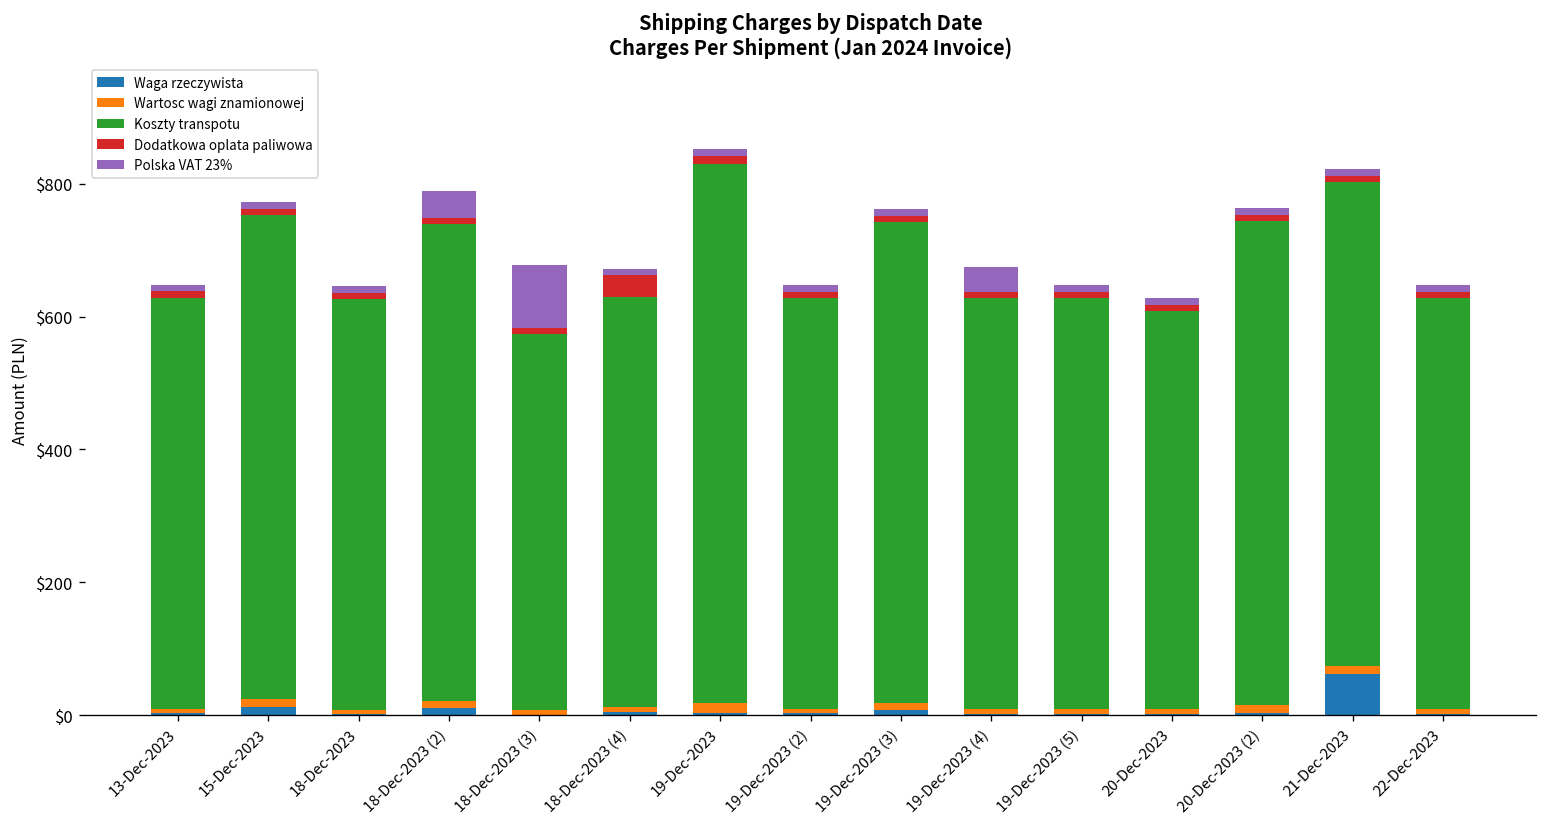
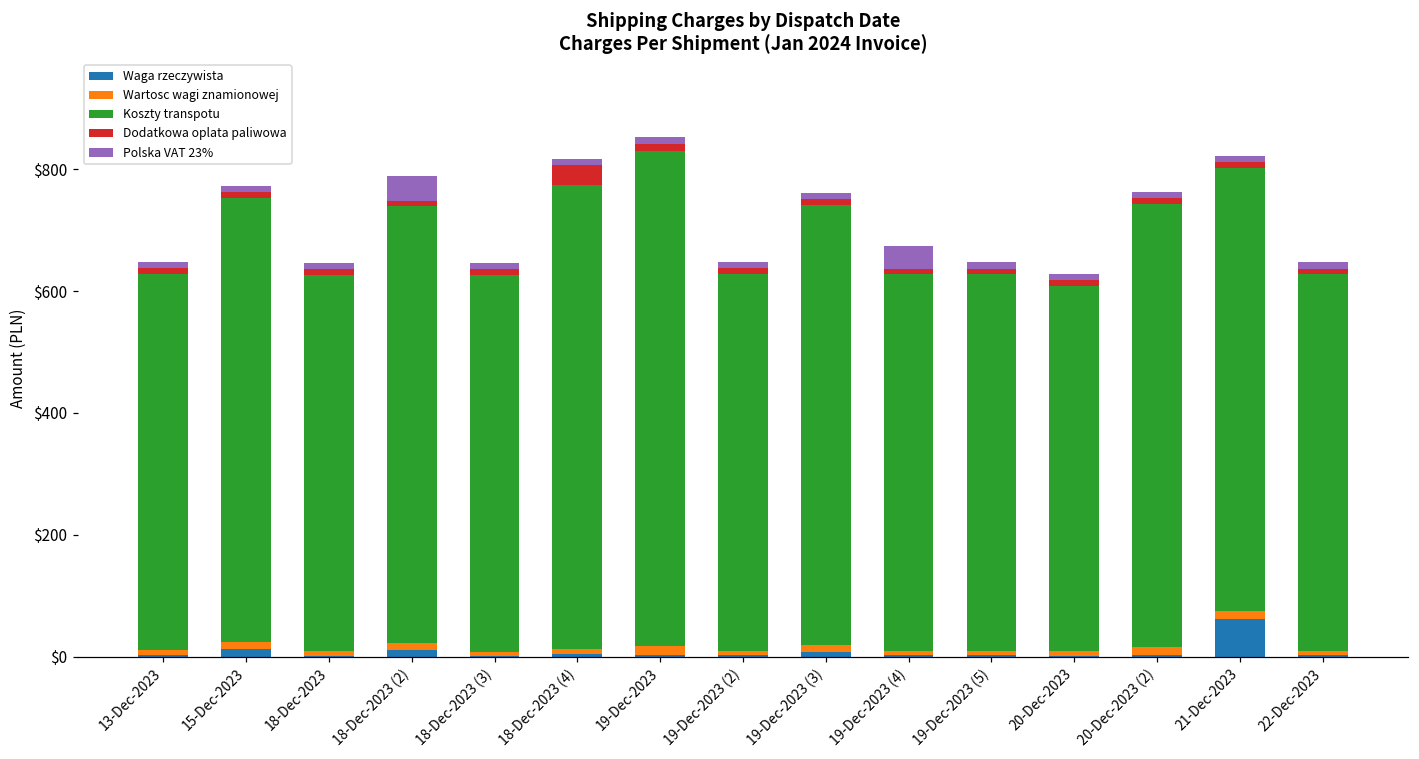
  {
    "Waga rzeczywista": {
      "15-Dec-2023": "$10",
      "18-Dec-2023 (2)": "$10",
      "18-Dec-2023 (4)": "$0",
      "19-Dec-2023 (3)": "$10",
      "21-Dec-2023": "$60"
    },
    "Wartosc wagi znamionowej": {
      "13-Dec-2023": "$10",
      "15-Dec-2023": "$10",
      "18-Dec-2023": "$10",
      "18-Dec-2023 (2)": "$10",
      "18-Dec-2023 (3)": "$10",
      "18-Dec-2023 (4)": "$10",
      "19-Dec-2023": "$10",
      "19-Dec-2023 (2)": "$10",
      "19-Dec-2023 (3)": "$10",
      "19-Dec-2023 (4)": "$10",
      "19-Dec-2023 (5)": "$10",
      "20-Dec-2023": "$10",
      "20-Dec-2023 (2)": "$10",
      "21-Dec-2023": "$10",
      "22-Dec-2023": "$10"
    },
    "Koszty transpotu": {
      "13-Dec-2023": "$620",
      "15-Dec-2023": "$730",
      "18-Dec-2023": "$620",
      "18-Dec-2023 (2)": "$720",
-     "18-Dec-2023 (3)": "$570",
-     "18-Dec-2023 (4)": "$620",
+     "18-Dec-2023 (3)": "$620",
+     "18-Dec-2023 (4)": "$760",
      "19-Dec-2023": "$810",
      "19-Dec-2023 (2)": "$620",
      "19-Dec-2023 (3)": "$720",
      "19-Dec-2023 (4)": "$620",
      "19-Dec-2023 (5)": "$620",
      "20-Dec-2023": "$600",
      "20-Dec-2023 (2)": "$730",
      "21-Dec-2023": "$730",
      "22-Dec-2023": "$620"
    },
    "Dodatkowa oplata paliwowa": {
      "13-Dec-2023": "$10",
      "15-Dec-2023": "$10",
      "18-Dec-2023": "$10",
      "18-Dec-2023 (2)": "$10",
      "18-Dec-2023 (3)": "$10",
      "18-Dec-2023 (4)": "$30",
      "19-Dec-2023": "$10",
      "19-Dec-2023 (2)": "$10",
      "19-Dec-2023 (3)": "$10",
      "19-Dec-2023 (4)": "$10",
      "19-Dec-2023 (5)": "$10",
      "20-Dec-2023": "$10",
      "20-Dec-2023 (2)": "$10",
      "21-Dec-2023": "$10",
      "22-Dec-2023": "$10"
    },
    "Polska VAT 23%": {
      "13-Dec-2023": "$10",
      "15-Dec-2023": "$10",
      "18-Dec-2023": "$10",
      "18-Dec-2023 (2)": "$40",
-     "18-Dec-2023 (3)": "$100",
+     "18-Dec-2023 (3)": "$10",
      "18-Dec-2023 (4)": "$10",
      "19-Dec-2023": "$10",
      "19-Dec-2023 (2)": "$10",
      "19-Dec-2023 (3)": "$10",
      "19-Dec-2023 (4)": "$40",
      "19-Dec-2023 (5)": "$10",
      "20-Dec-2023": "$10",
      "20-Dec-2023 (2)": "$10",
      "21-Dec-2023": "$10",
      "22-Dec-2023": "$10"
    }
  }
